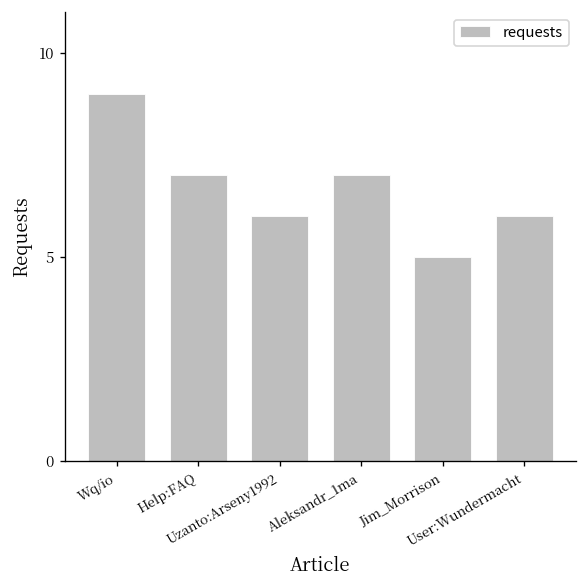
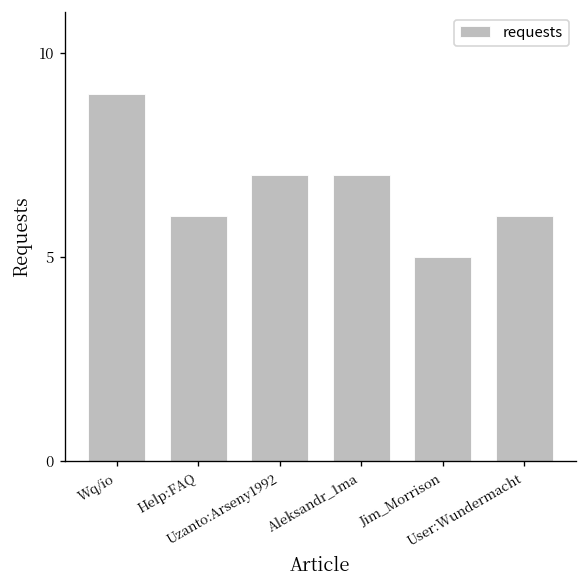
  {
    "Wq/io": 9,
-   "Help:FAQ": 7,
-   "Uzanto:Arseny1992": 6,
+   "Help:FAQ": 6,
+   "Uzanto:Arseny1992": 7,
    "Aleksandr_1ma": 7,
    "Jim_Morrison": 5,
    "User:Wundermacht": 6
  }
